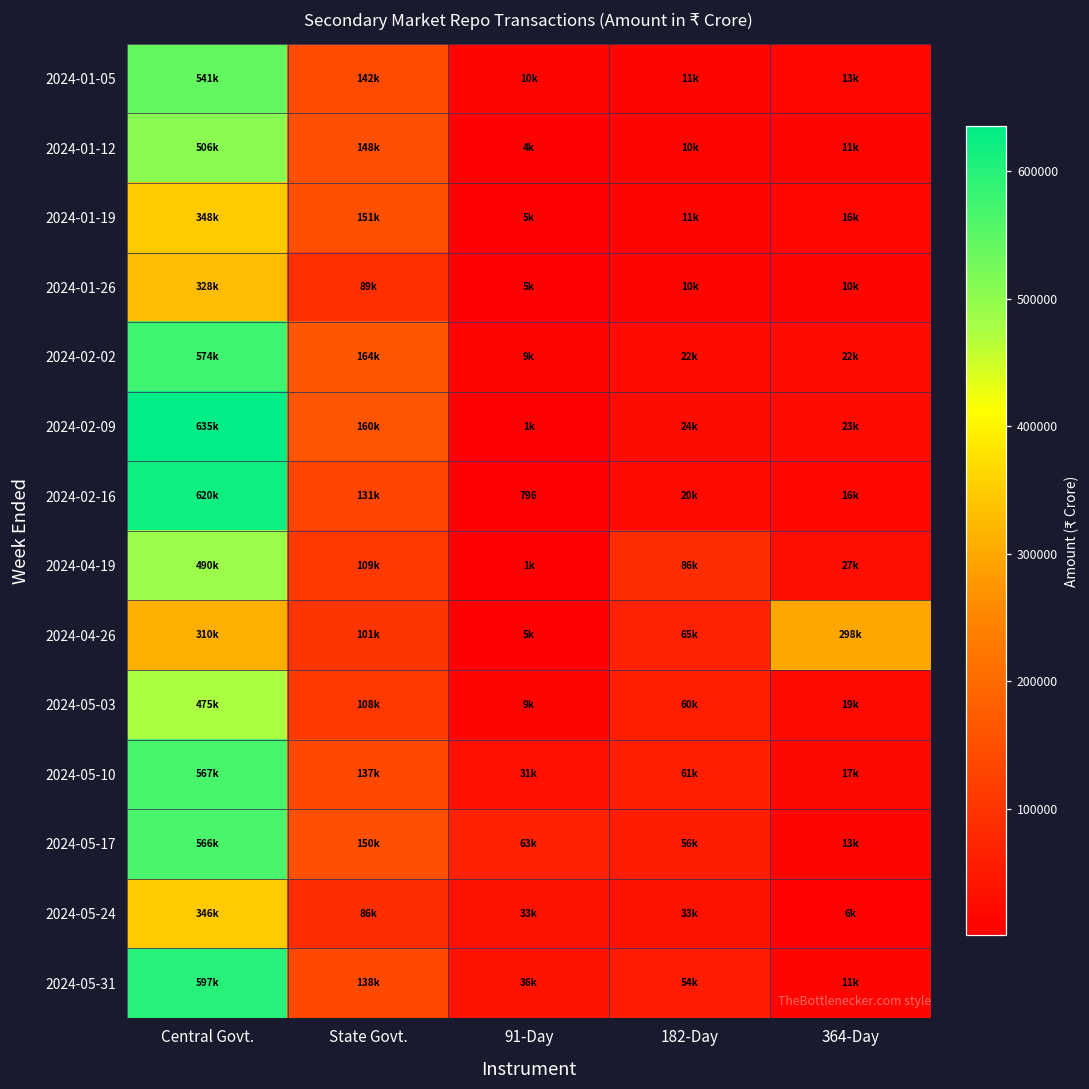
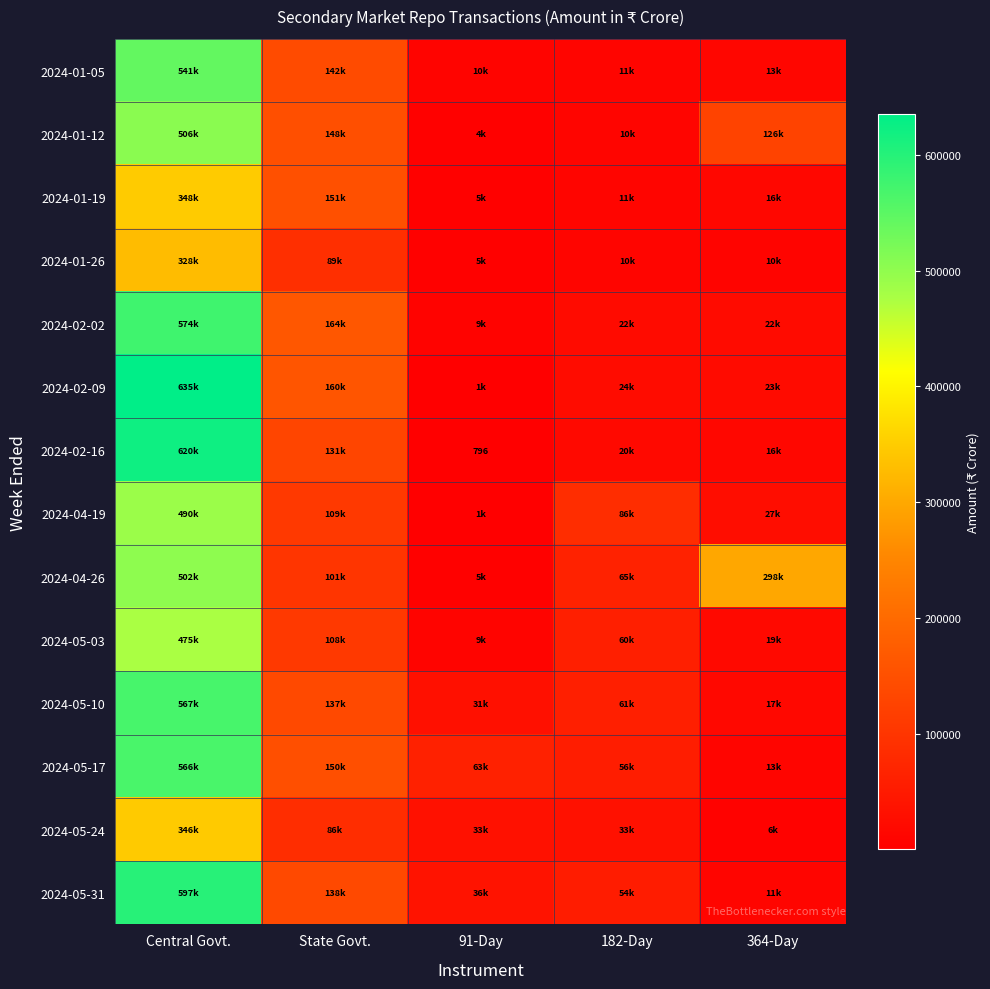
  {
    "2024-01-05": {
      "Central Govt.": "541k",
      "State Govt.": "142k",
      "91-Day": "10k",
      "182-Day": "11k",
      "364-Day": "13k"
    },
    "2024-01-12": {
      "Central Govt.": "506k",
      "State Govt.": "148k",
      "91-Day": "4k",
      "182-Day": "10k",
-     "364-Day": "11k"
+     "364-Day": "126k"
    },
    "2024-01-19": {
      "Central Govt.": "348k",
      "State Govt.": "151k",
      "91-Day": "5k",
      "182-Day": "11k",
      "364-Day": "16k"
    },
    "2024-01-26": {
      "Central Govt.": "328k",
      "State Govt.": "89k",
      "91-Day": "5k",
      "182-Day": "10k",
      "364-Day": "10k"
    },
    "2024-02-02": {
      "Central Govt.": "574k",
      "State Govt.": "164k",
      "91-Day": "9k",
      "182-Day": "22k",
      "364-Day": "22k"
    },
    "2024-02-09": {
      "Central Govt.": "635k",
      "State Govt.": "160k",
      "91-Day": "1k",
      "182-Day": "24k",
      "364-Day": "23k"
    },
    "2024-02-16": {
      "Central Govt.": "620k",
      "State Govt.": "131k",
      "91-Day": "796",
      "182-Day": "20k",
      "364-Day": "16k"
    },
    "2024-04-19": {
      "Central Govt.": "490k",
      "State Govt.": "109k",
      "91-Day": "1k",
      "182-Day": "86k",
      "364-Day": "27k"
    },
    "2024-04-26": {
-     "Central Govt.": "310k",
+     "Central Govt.": "502k",
      "State Govt.": "101k",
      "91-Day": "5k",
      "182-Day": "65k",
      "364-Day": "298k"
    },
    "2024-05-03": {
      "Central Govt.": "475k",
      "State Govt.": "108k",
      "91-Day": "9k",
      "182-Day": "60k",
      "364-Day": "19k"
    },
    "2024-05-10": {
      "Central Govt.": "567k",
      "State Govt.": "137k",
      "91-Day": "31k",
      "182-Day": "61k",
      "364-Day": "17k"
    },
    "2024-05-17": {
      "Central Govt.": "566k",
      "State Govt.": "150k",
      "91-Day": "63k",
      "182-Day": "56k",
      "364-Day": "13k"
    },
    "2024-05-24": {
      "Central Govt.": "346k",
      "State Govt.": "86k",
      "91-Day": "33k",
      "182-Day": "33k",
      "364-Day": "6k"
    },
    "2024-05-31": {
      "Central Govt.": "597k",
      "State Govt.": "138k",
      "91-Day": "36k",
      "182-Day": "54k"
    }
  }
